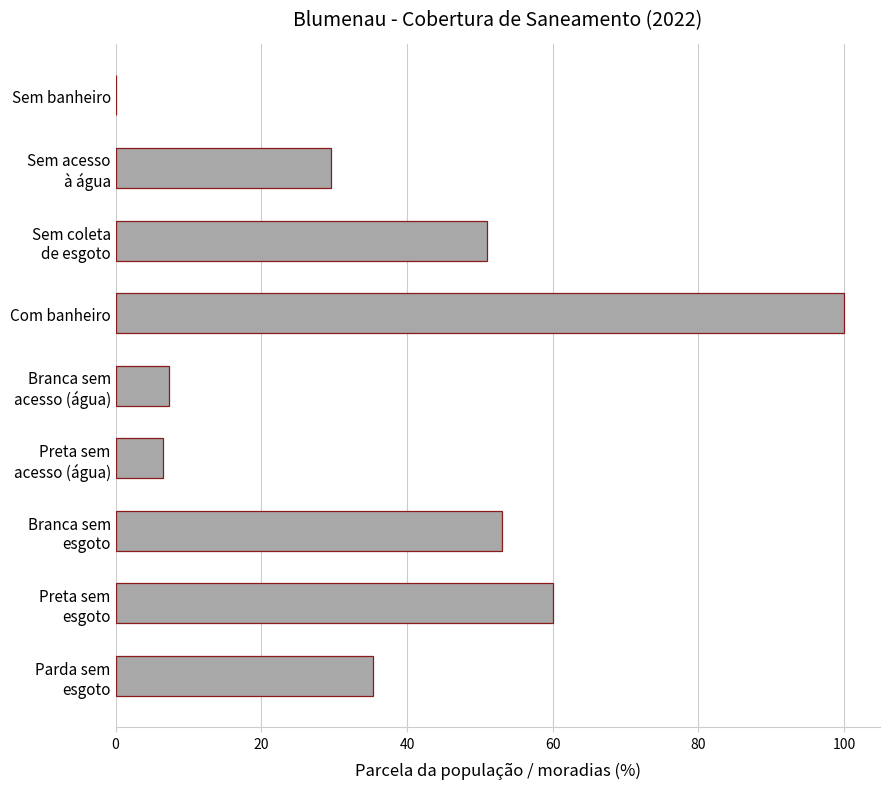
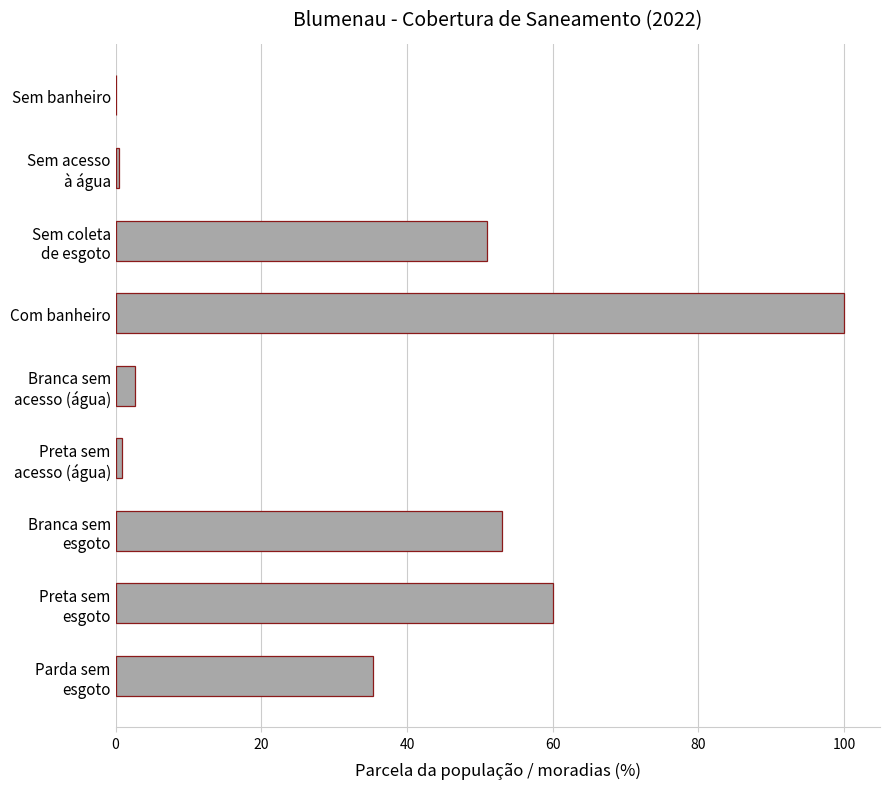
  {
-   "Sem acesso à água": 30,
+   "Sem acesso à água": 0,
    "Sem coleta de esgoto": 51,
    "Com banheiro": 100,
-   "Branca sem acesso (água)": 7,
-   "Preta sem acesso (água)": 7,
+   "Branca sem acesso (água)": 3,
+   "Preta sem acesso (água)": 1,
    "Branca sem esgoto": 53,
    "Preta sem esgoto": 60,
    "Parda sem esgoto": 35
  }
